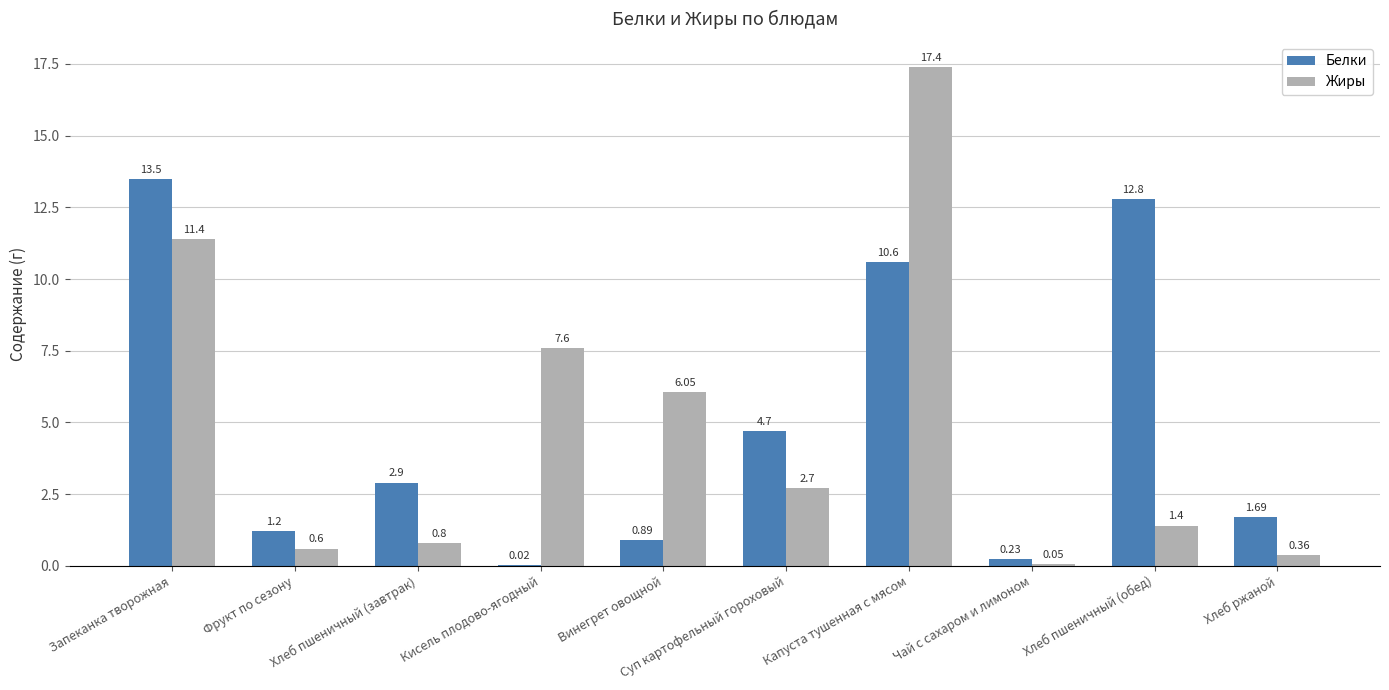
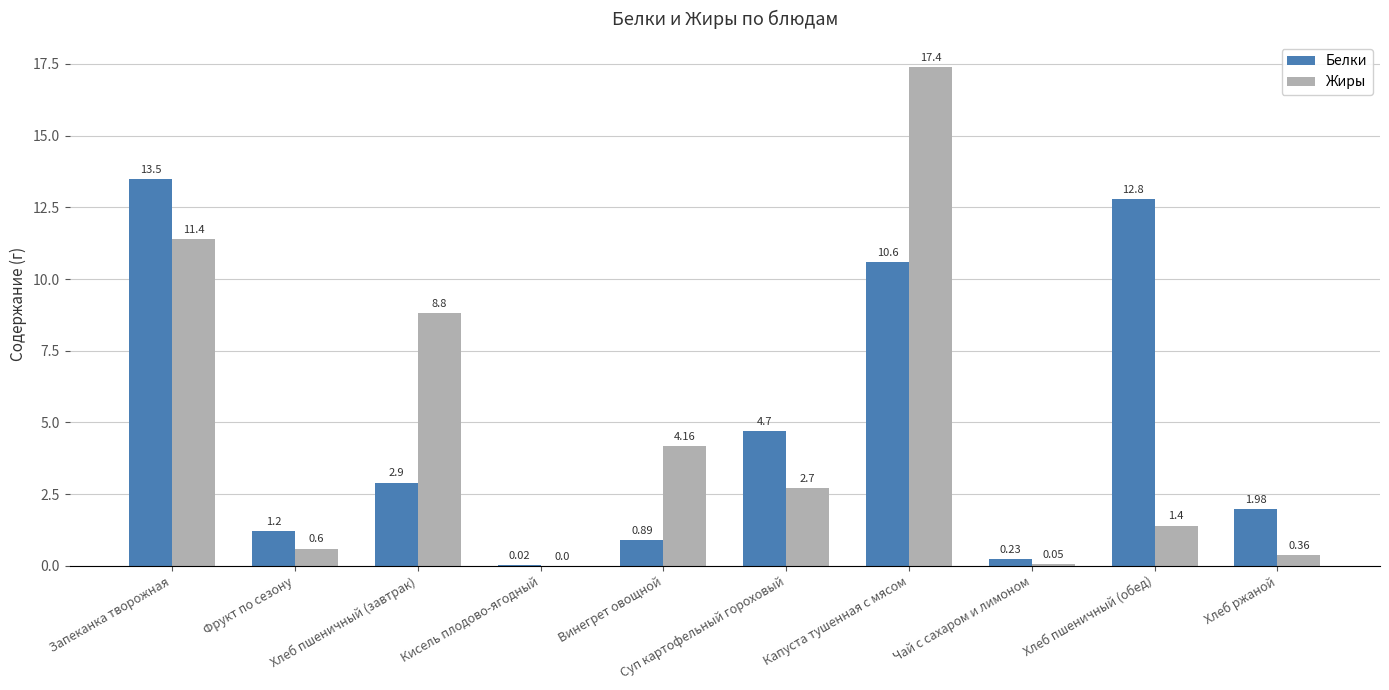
  {
    "Белки": {
      "Запеканка творожная": 13.5,
      "Фрукт по сезону": 1.2,
      "Хлеб пшеничный (завтрак)": 2.9,
      "Кисель плодово-ягодный": 0.02,
      "Винегрет овощной": 0.89,
      "Суп картофельный гороховый": 4.7,
      "Капуста тушенная с мясом": 10.6,
      "Чай с сахаром и лимоном": 0.23,
      "Хлеб пшеничный (обед)": 12.8,
-     "Хлеб ржаной": 1.69
+     "Хлеб ржаной": 1.98
    },
    "Жиры": {
      "Запеканка творожная": 11.4,
      "Фрукт по сезону": 0.6,
-     "Хлеб пшеничный (завтрак)": 0.8,
-     "Кисель плодово-ягодный": 7.6,
-     "Винегрет овощной": 6.05,
+     "Хлеб пшеничный (завтрак)": 8.8,
+     "Кисель плодово-ягодный": 0.0,
+     "Винегрет овощной": 4.16,
      "Суп картофельный гороховый": 2.7,
      "Капуста тушенная с мясом": 17.4,
      "Чай с сахаром и лимоном": 0.05,
      "Хлеб пшеничный (обед)": 1.4,
      "Хлеб ржаной": 0.36
    }
  }
